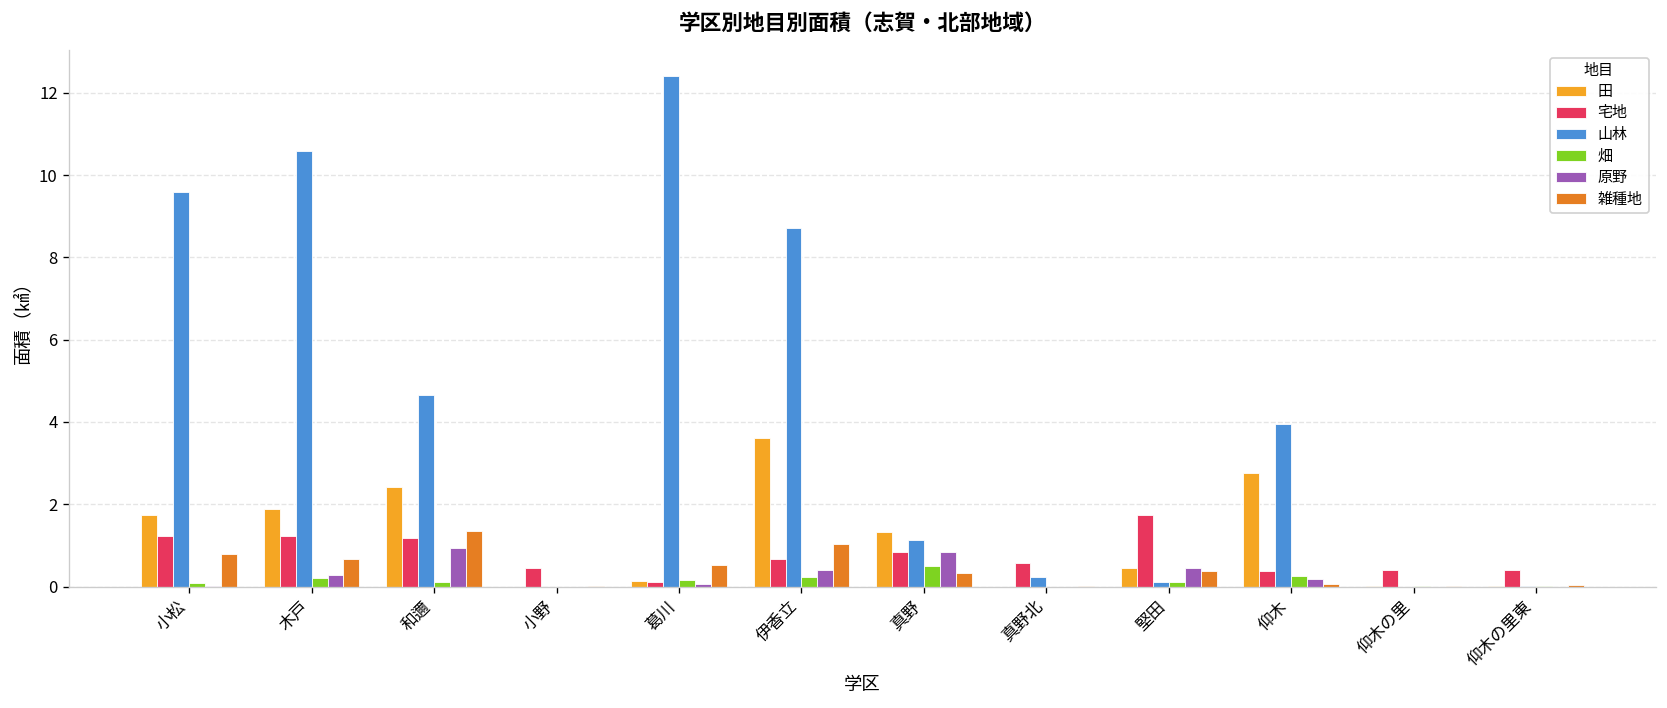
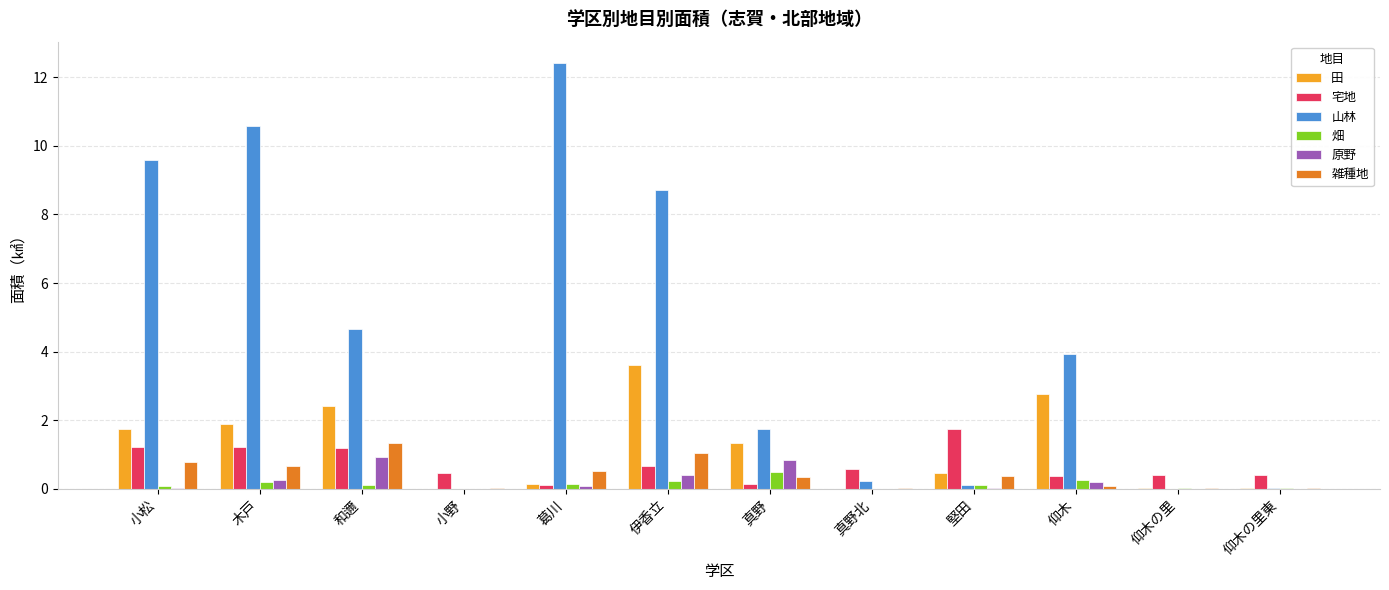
  {
    "宅地": {
      "小松": 1.2,
      "木戸": 1.2,
      "和邇": 1.2,
      "小野": 0.5,
      "葛川": 0.1,
      "伊香立": 0.7,
-     "真野": 0.8,
+     "真野": 0.1,
      "真野北": 0.6,
      "堅田": 1.7,
      "仰木": 0.4,
      "仰木の里": 0.4,
      "仰木の里東": 0.4
    },
    "山林": {
      "小松": 9.6,
      "木戸": 10.6,
      "和邇": 4.7,
      "小野": 0.0,
      "葛川": 12.4,
      "伊香立": 8.7,
-     "真野": 1.1,
+     "真野": 1.8,
      "真野北": 0.2,
      "堅田": 0.1,
      "仰木": 3.9,
      "仰木の里": 0.0
    },
    "畑": {
      "小松": 0.1,
      "木戸": 0.2,
      "和邇": 0.1,
      "小野": 0.0,
      "葛川": 0.2,
      "伊香立": 0.2,
      "真野": 0.5,
      "真野北": 0.0,
      "堅田": 0.1,
      "仰木": 0.3
    },
    "原野": {
      "木戸": 0.3,
      "和邇": 0.9,
      "小野": 0.0,
      "伊香立": 0.4,
      "真野": 0.8,
      "真野北": 0.0,
-     "堅田": 0.5,
+     "堅田": 0.0,
      "仰木": 0.2,
      "仰木の里": 0.0,
      "仰木の里東": 0.0
    }
  }
